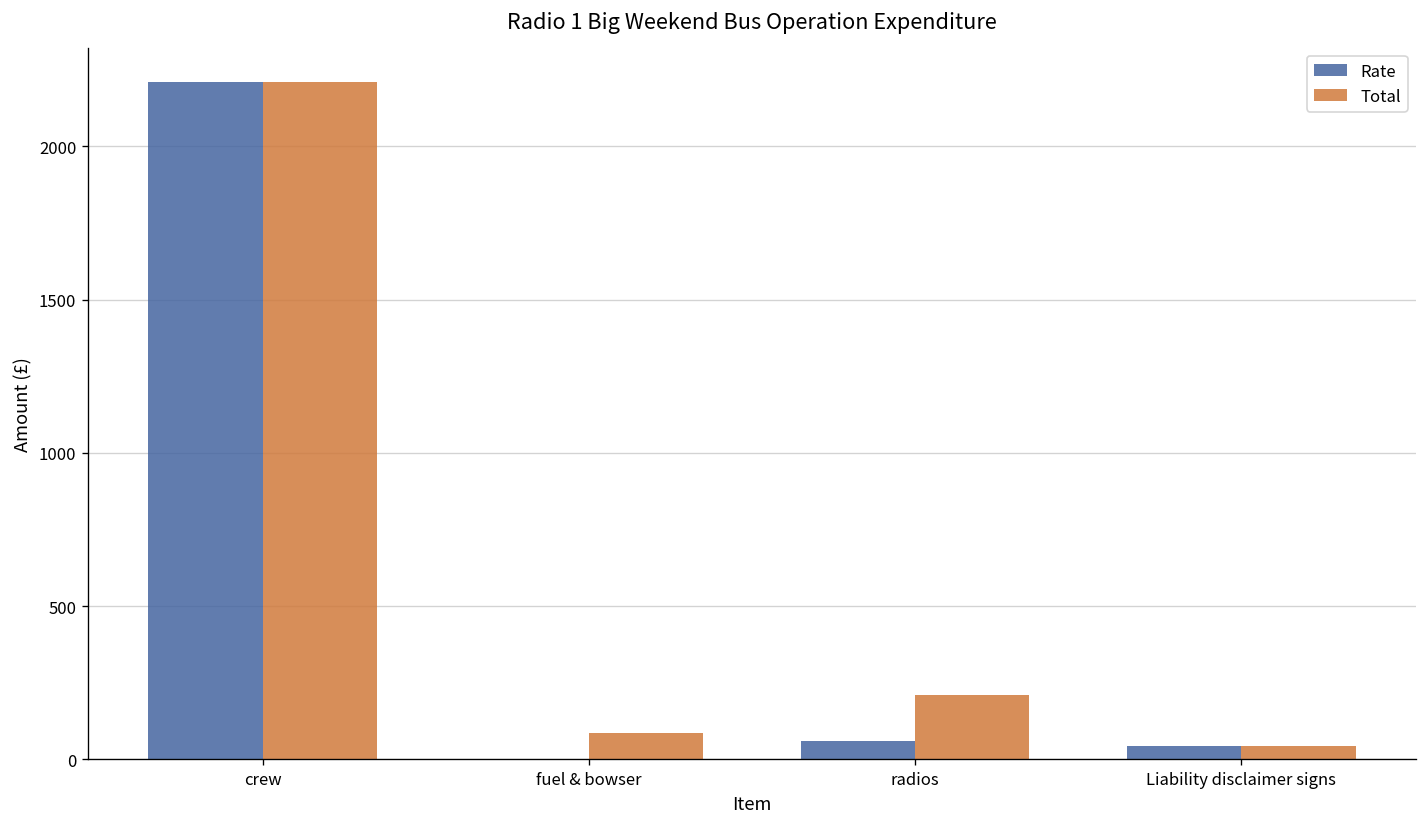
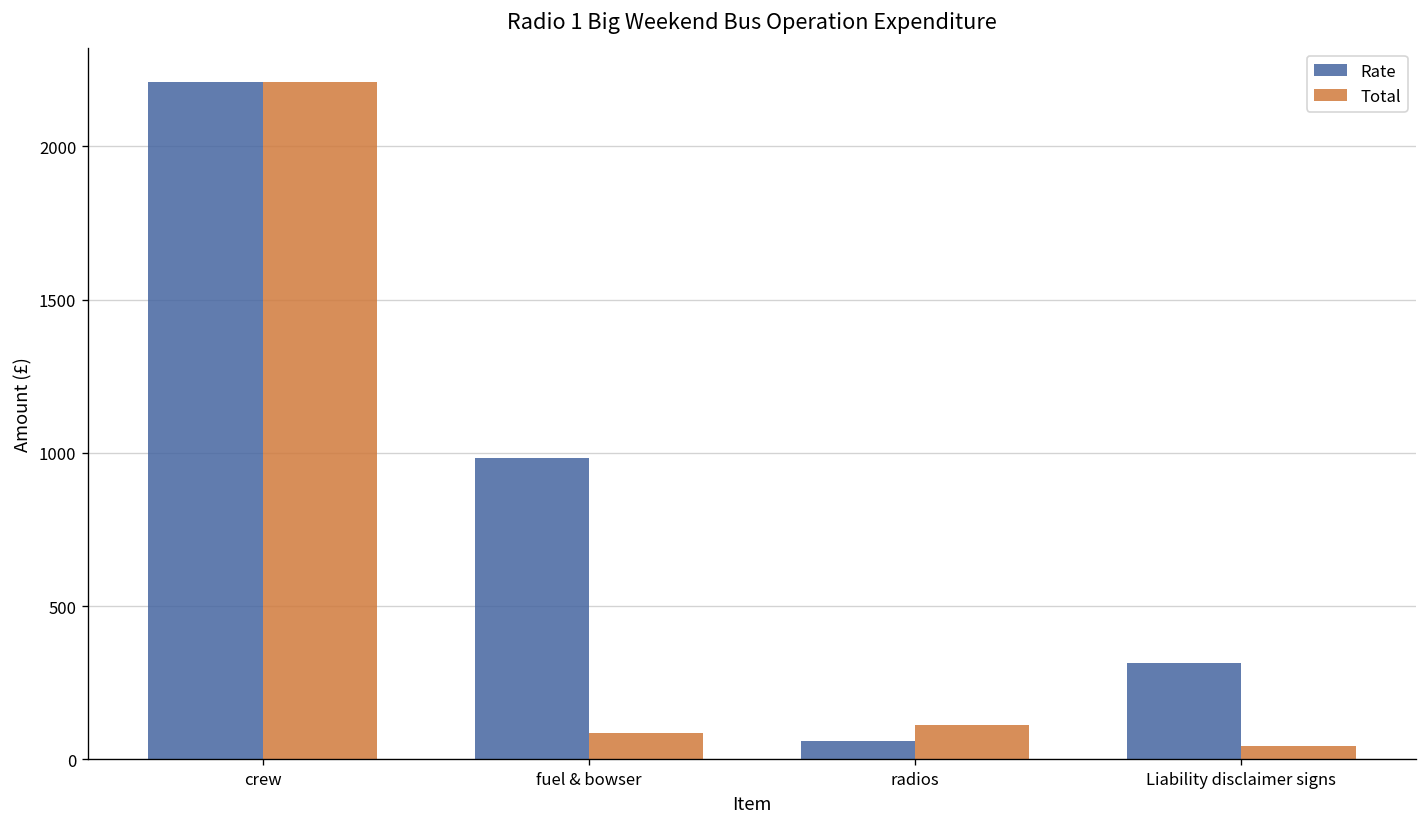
  {
    "Rate": {
      "crew": 2210,
-     "fuel & bowser": 0,
+     "fuel & bowser": 980,
      "radios": 60,
-     "Liability disclaimer signs": 40
+     "Liability disclaimer signs": 320
    },
    "Total": {
      "crew": 2210,
      "fuel & bowser": 90,
-     "radios": 210,
+     "radios": 110,
      "Liability disclaimer signs": 40
    }
  }
